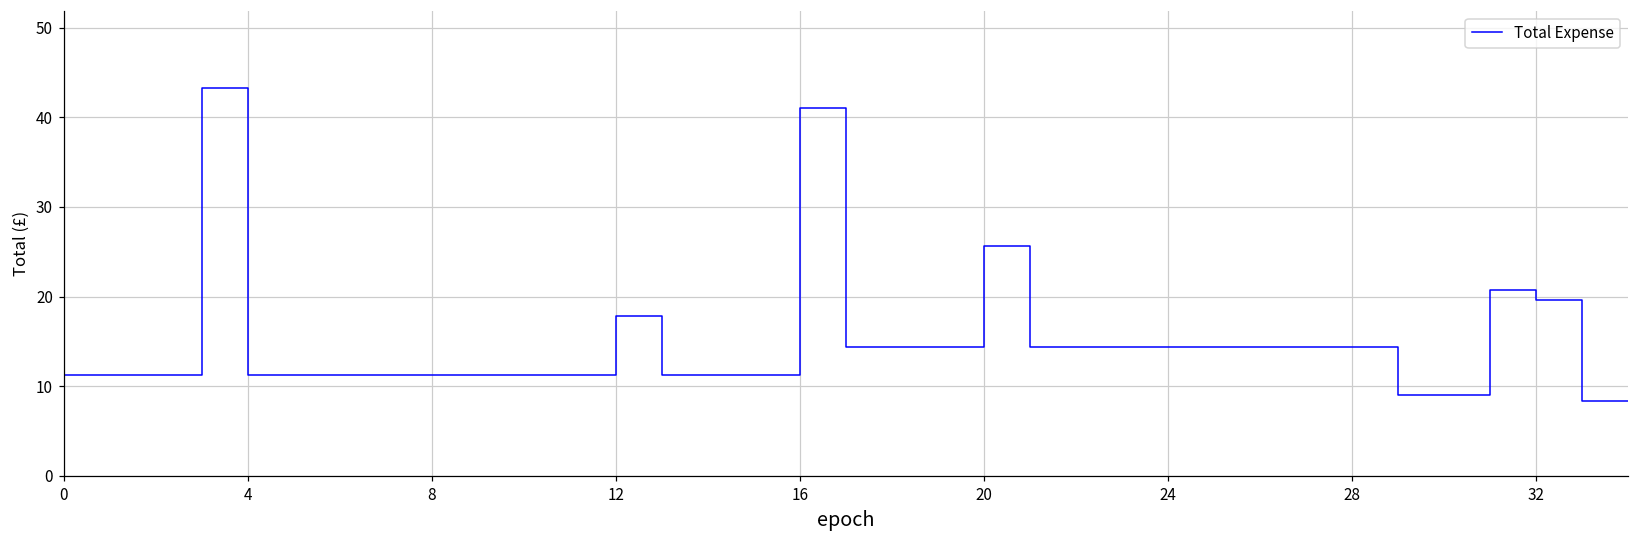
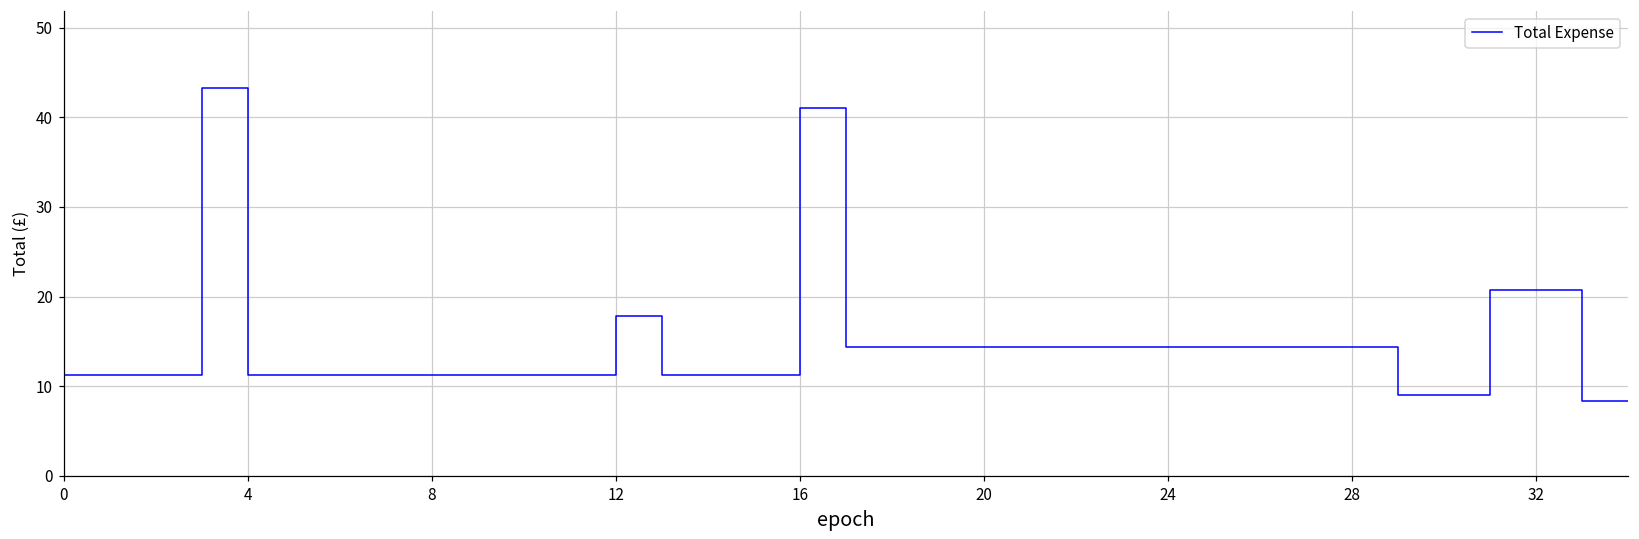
  {
    "0": 11,
    "4": 11,
    "8": 11,
    "12": 18,
    "16": 41,
-   "20": 26,
+   "20": 14,
    "24": 14,
    "28": 14,
-   "32": 20
+   "32": 21
  }
